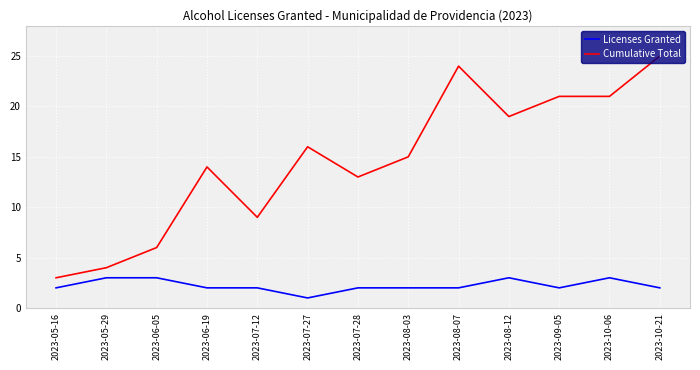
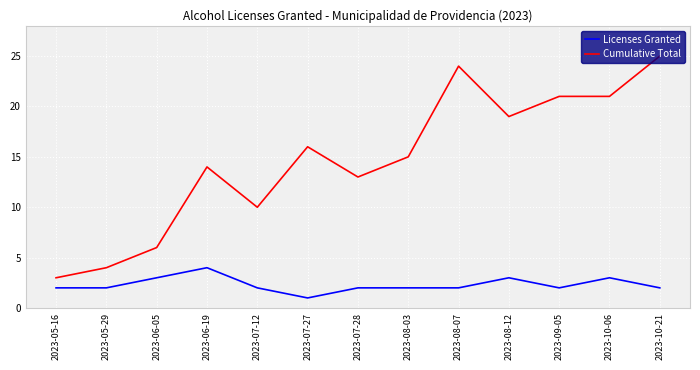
  {
    "Licenses Granted": {
      "2023-05-16": 2,
-     "2023-05-29": 3,
+     "2023-05-29": 2,
      "2023-06-05": 3,
-     "2023-06-19": 2,
+     "2023-06-19": 4,
      "2023-07-12": 2,
      "2023-07-27": 1,
      "2023-07-28": 2,
      "2023-08-03": 2,
      "2023-08-07": 2,
      "2023-08-12": 3,
      "2023-09-05": 2,
      "2023-10-06": 3,
      "2023-10-21": 2
    },
    "Cumulative Total": {
      "2023-05-16": 3,
      "2023-05-29": 4,
      "2023-06-05": 6,
      "2023-06-19": 14,
-     "2023-07-12": 9,
+     "2023-07-12": 10,
      "2023-07-27": 16,
      "2023-07-28": 13,
      "2023-08-03": 15,
      "2023-08-07": 24,
      "2023-08-12": 19,
      "2023-09-05": 21,
      "2023-10-06": 21
    }
  }
